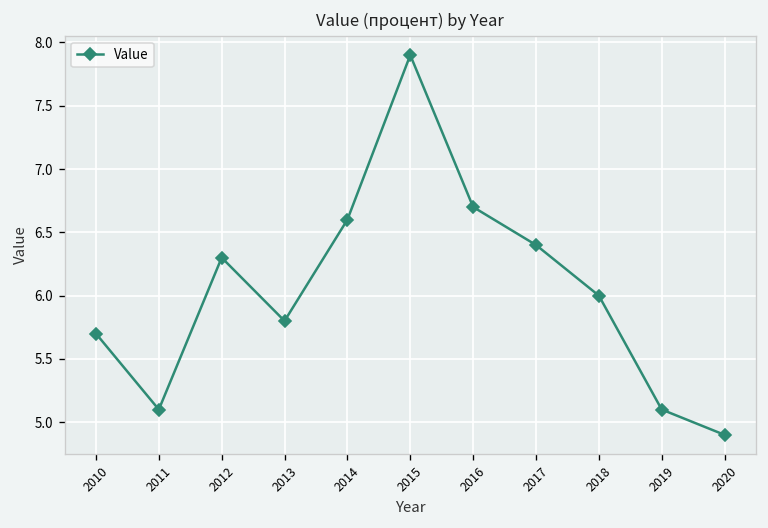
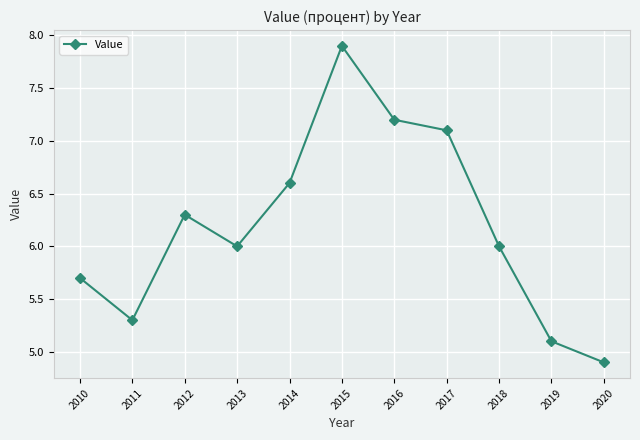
  {
    "2010": 5.7,
-   "2011": 5.1,
+   "2011": 5.3,
    "2012": 6.3,
-   "2013": 5.8,
+   "2013": 6.0,
    "2014": 6.6,
    "2015": 7.9,
-   "2016": 6.7,
-   "2017": 6.4,
+   "2016": 7.2,
+   "2017": 7.1,
    "2018": 6.0,
    "2019": 5.1,
    "2020": 4.9
  }
